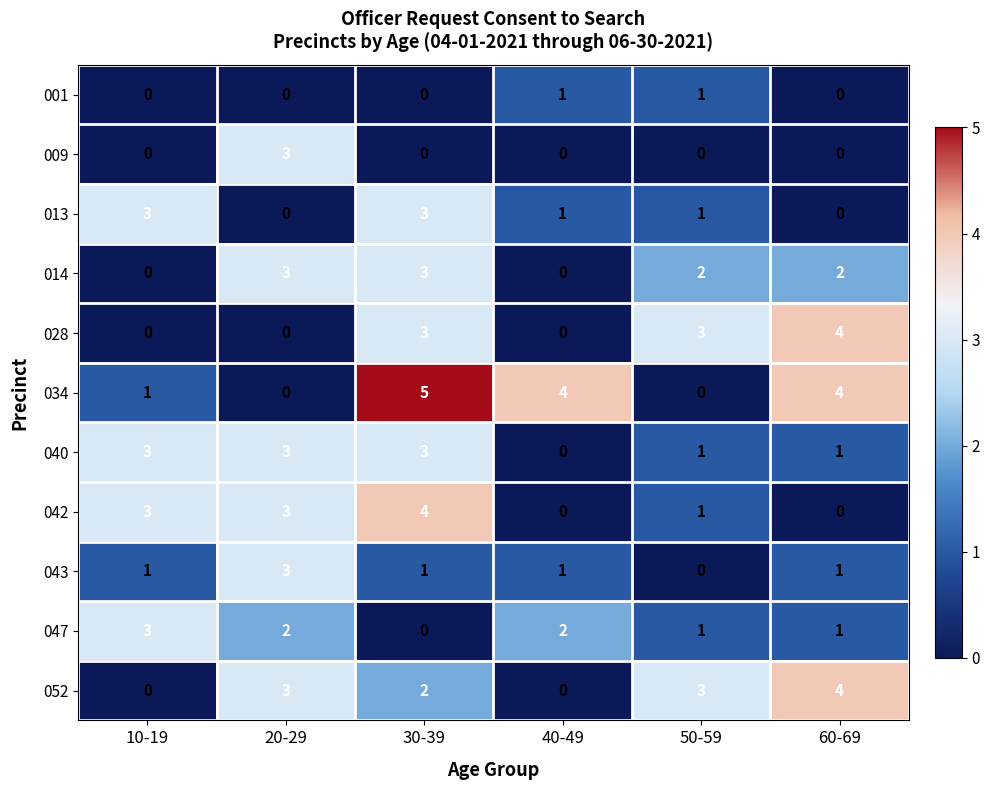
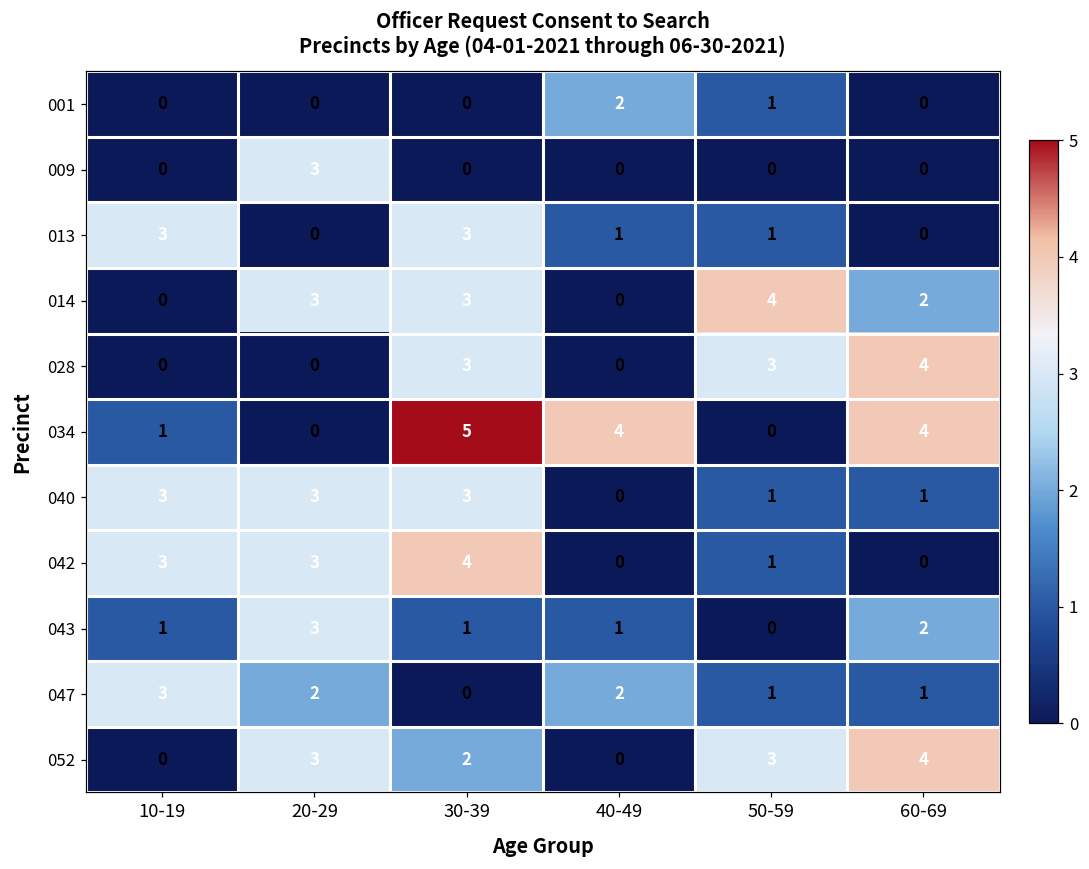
  {
    "001": {
      "10-19": 0,
      "20-29": 0,
      "30-39": 0,
-     "40-49": 1,
+     "40-49": 2,
      "50-59": 1,
      "60-69": 0
    },
    "009": {
      "10-19": 0,
      "30-39": 0,
      "40-49": 0,
      "50-59": 0,
      "60-69": 0
    },
    "013": {
      "20-29": 0,
      "40-49": 1,
      "50-59": 1,
      "60-69": 0
    },
    "014": {
      "10-19": 0,
      "40-49": 0,
-     "50-59": 2,
+     "50-59": 4,
      "60-69": 2
    },
    "028": {
      "10-19": 0,
      "20-29": 0,
      "40-49": 0,
      "60-69": 4
    },
    "034": {
      "10-19": 1,
      "20-29": 0,
      "30-39": 5,
      "40-49": 4,
      "50-59": 0,
      "60-69": 4
    },
    "040": {
      "40-49": 0,
      "50-59": 1,
      "60-69": 1
    },
    "042": {
      "30-39": 4,
      "40-49": 0,
      "50-59": 1,
      "60-69": 0
    },
    "043": {
      "10-19": 1,
      "30-39": 1,
      "40-49": 1,
      "50-59": 0,
-     "60-69": 1
+     "60-69": 2
    },
    "047": {
      "20-29": 2,
      "30-39": 0,
      "40-49": 2,
      "50-59": 1,
      "60-69": 1
    },
    "052": {
      "10-19": 0,
      "30-39": 2,
      "40-49": 0,
      "60-69": 4
    }
  }
